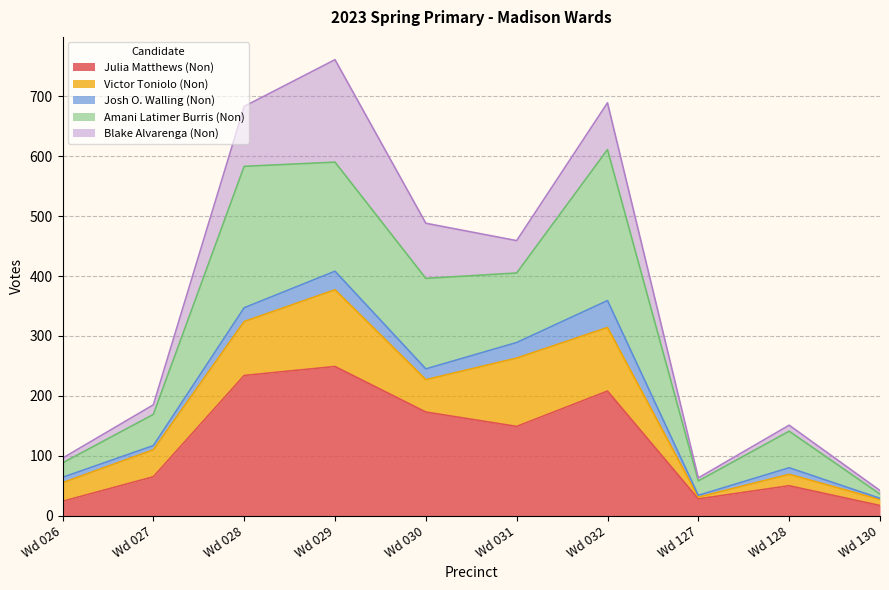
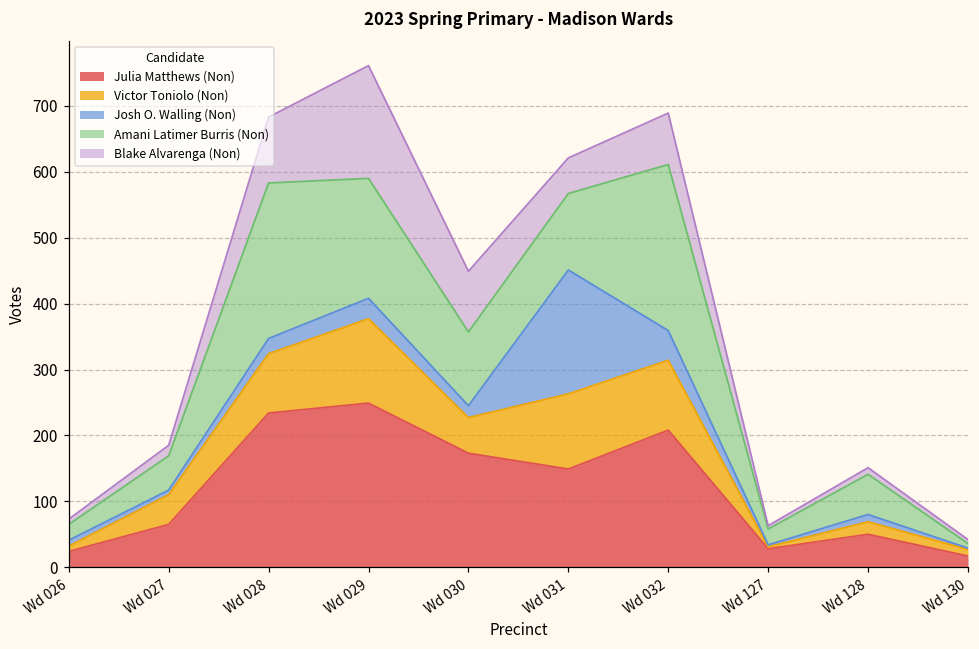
  {
    "Julia Matthews (Non)": {
      "Wd 026": 20,
      "Wd 027": 70,
      "Wd 028": 230,
      "Wd 029": 250,
      "Wd 030": 170,
      "Wd 031": 150,
      "Wd 032": 210,
      "Wd 128": 50,
      "Wd 130": 20
    },
    "Victor Toniolo (Non)": {
-     "Wd 026": 30,
+     "Wd 026": 10,
      "Wd 027": 50,
      "Wd 028": 90,
      "Wd 029": 130,
      "Wd 030": 50,
      "Wd 031": 110,
      "Wd 032": 110,
      "Wd 128": 20
    },
    "Josh O. Walling (Non)": {
      "Wd 026": 10,
      "Wd 027": 10,
      "Wd 028": 20,
      "Wd 029": 30,
      "Wd 030": 20,
-     "Wd 031": 30,
+     "Wd 031": 190,
      "Wd 032": 50,
      "Wd 128": 10
    },
    "Amani Latimer Burris (Non)": {
      "Wd 026": 20,
      "Wd 027": 50,
      "Wd 028": 240,
      "Wd 029": 180,
-     "Wd 030": 150,
+     "Wd 030": 110,
      "Wd 031": 120,
      "Wd 032": 250,
      "Wd 127": 20,
      "Wd 128": 60,
      "Wd 130": 10
    },
    "Blake Alvarenga (Non)": {
      "Wd 026": 10,
      "Wd 027": 20,
      "Wd 029": 170,
      "Wd 030": 90,
      "Wd 031": 50,
      "Wd 032": 80,
      "Wd 127": 10,
      "Wd 128": 10,
      "Wd 130": 10
    }
  }
